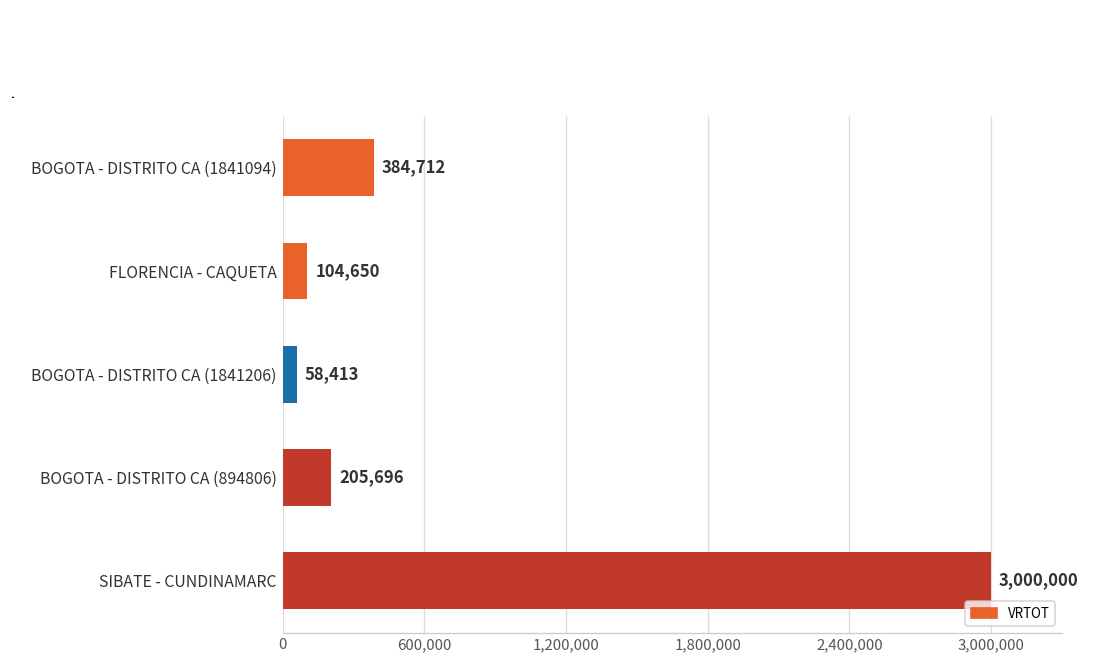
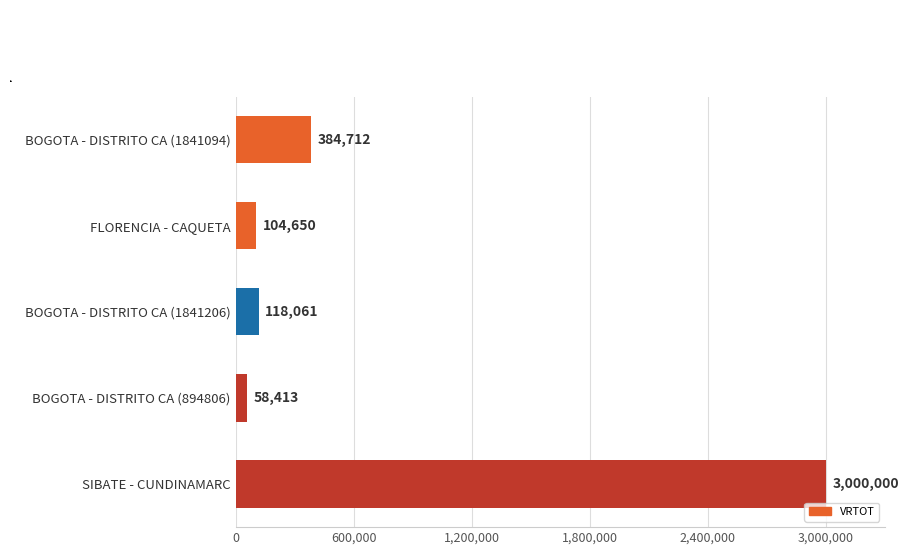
  {
    "BOGOTA - DISTRITO CA (1841094)": "384,712",
    "FLORENCIA - CAQUETA": "104,650",
-   "BOGOTA - DISTRITO CA (1841206)": "58,413",
-   "BOGOTA - DISTRITO CA (894806)": "205,696",
+   "BOGOTA - DISTRITO CA (1841206)": "118,061",
+   "BOGOTA - DISTRITO CA (894806)": "58,413",
    "SIBATE - CUNDINAMARC": "3,000,000"
  }
